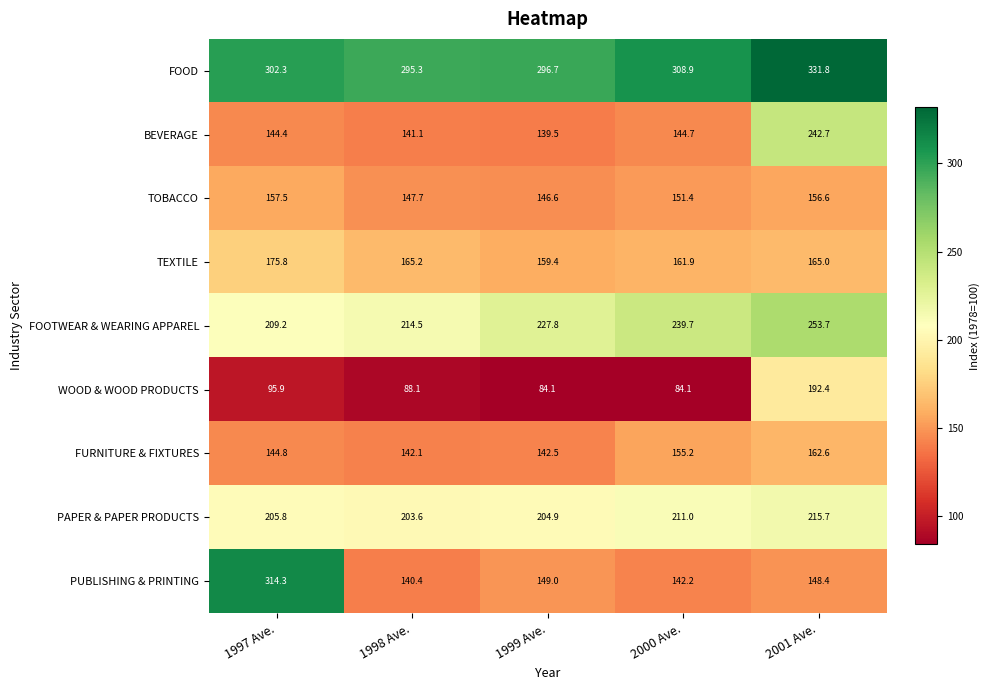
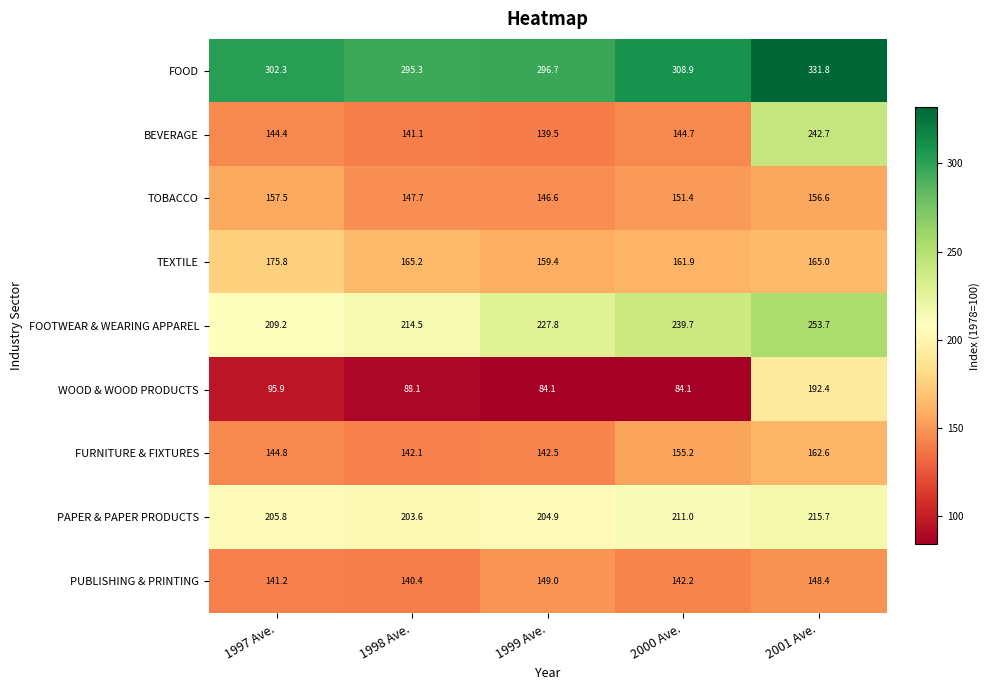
  {
    "FOOD": {
      "1997 Ave.": 302.3,
      "1998 Ave.": 295.3,
      "1999 Ave.": 296.7,
      "2000 Ave.": 308.9,
      "2001 Ave.": 331.8
    },
    "BEVERAGE": {
      "1997 Ave.": 144.4,
      "1998 Ave.": 141.1,
      "1999 Ave.": 139.5,
      "2000 Ave.": 144.7,
      "2001 Ave.": 242.7
    },
    "TOBACCO": {
      "1997 Ave.": 157.5,
      "1998 Ave.": 147.7,
      "1999 Ave.": 146.6,
      "2000 Ave.": 151.4,
      "2001 Ave.": 156.6
    },
    "TEXTILE": {
      "1997 Ave.": 175.8,
      "1998 Ave.": 165.2,
      "1999 Ave.": 159.4,
      "2000 Ave.": 161.9,
      "2001 Ave.": 165.0
    },
    "FOOTWEAR & WEARING APPAREL": {
      "1997 Ave.": 209.2,
      "1998 Ave.": 214.5,
      "1999 Ave.": 227.8,
      "2000 Ave.": 239.7,
      "2001 Ave.": 253.7
    },
    "WOOD & WOOD PRODUCTS": {
      "1997 Ave.": 95.9,
      "1998 Ave.": 88.1,
      "1999 Ave.": 84.1,
      "2000 Ave.": 84.1,
      "2001 Ave.": 192.4
    },
    "FURNITURE & FIXTURES": {
      "1997 Ave.": 144.8,
      "1998 Ave.": 142.1,
      "1999 Ave.": 142.5,
      "2000 Ave.": 155.2,
      "2001 Ave.": 162.6
    },
    "PAPER & PAPER PRODUCTS": {
      "1997 Ave.": 205.8,
      "1998 Ave.": 203.6,
      "1999 Ave.": 204.9,
      "2000 Ave.": 211.0,
      "2001 Ave.": 215.7
    },
    "PUBLISHING & PRINTING": {
-     "1997 Ave.": 314.3,
+     "1997 Ave.": 141.2,
      "1998 Ave.": 140.4,
      "1999 Ave.": 149.0,
      "2000 Ave.": 142.2,
      "2001 Ave.": 148.4
    }
  }
